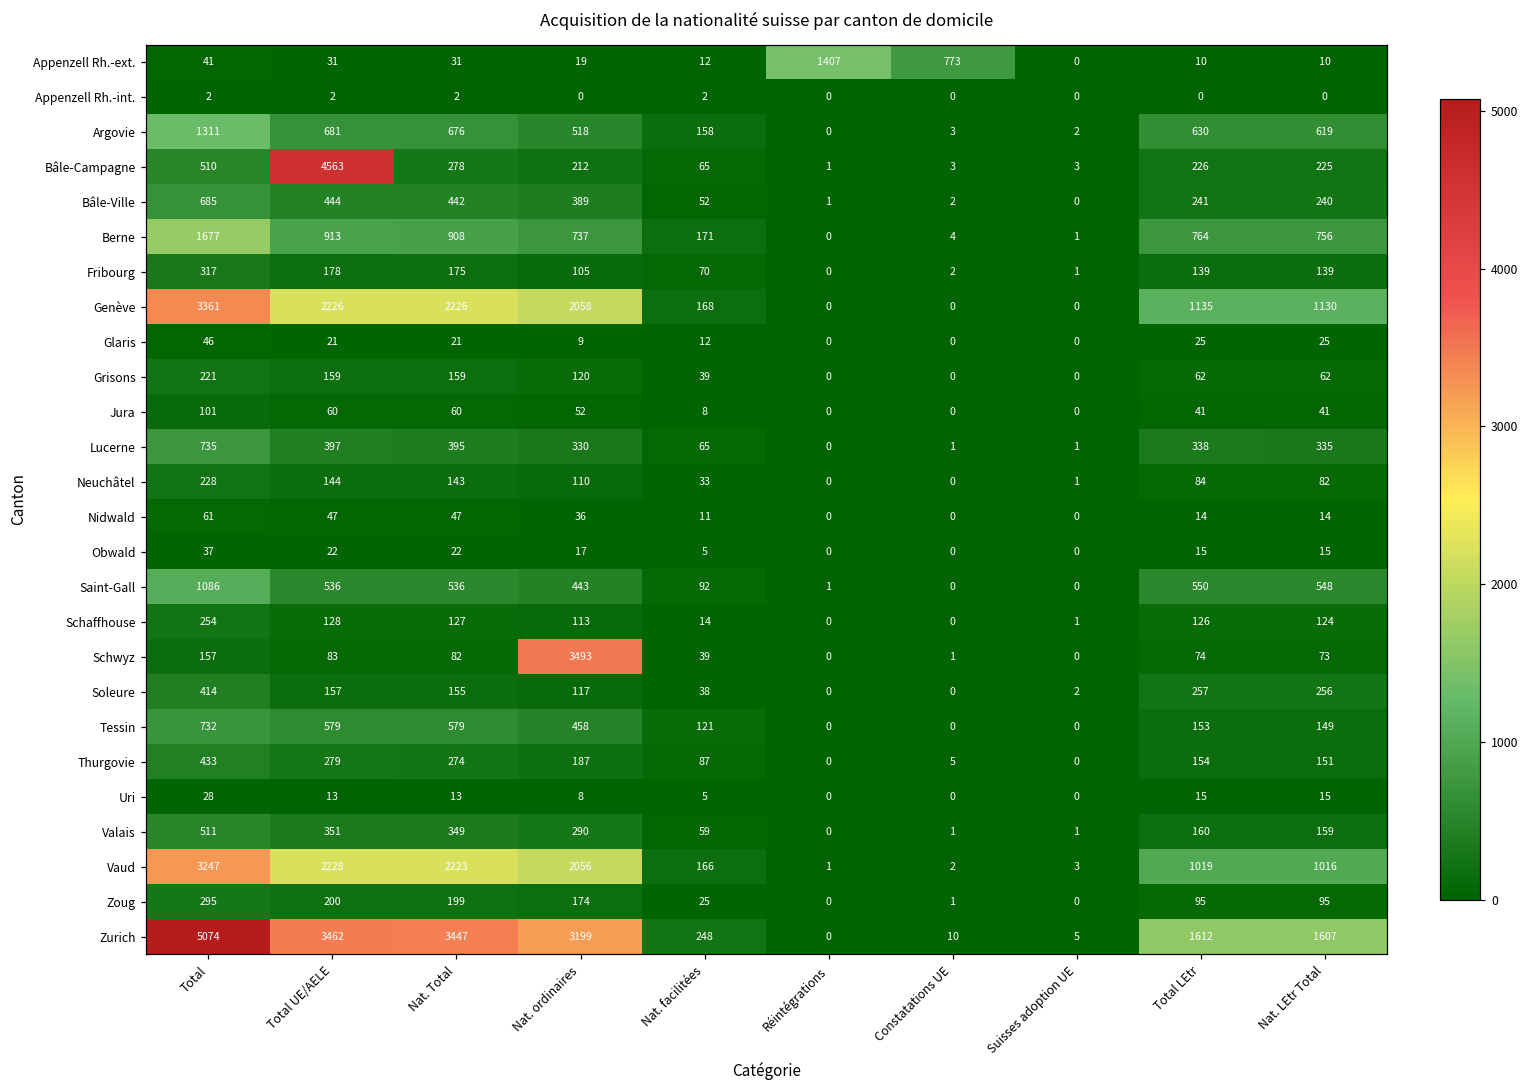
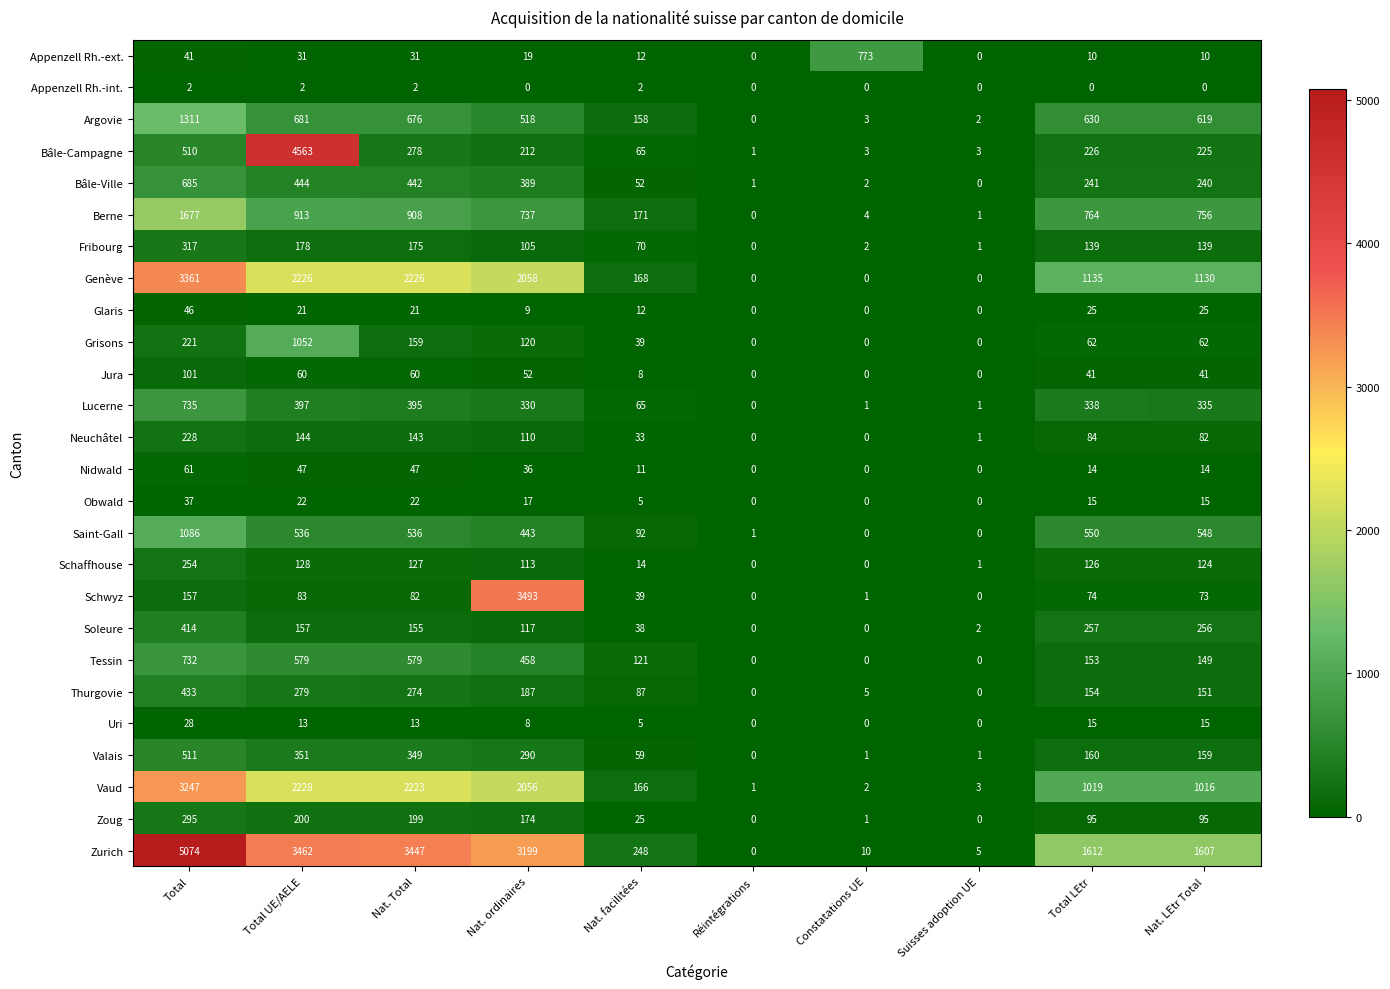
  {
    "Appenzell Rh.-ext.": {
      "Total": 41,
      "Total UE/AELE": 31,
      "Nat. Total": 31,
      "Nat. ordinaires": 19,
      "Nat. facilitées": 12,
-     "Réintégrations": 1407,
+     "Réintégrations": 0,
      "Constatations UE": 773,
      "Suisses adoption UE": 0,
      "Total LEtr": 10,
      "Nat. LEtr Total": 10
    },
    "Grisons": {
      "Total": 221,
-     "Total UE/AELE": 159,
+     "Total UE/AELE": 1052,
      "Nat. Total": 159,
      "Nat. ordinaires": 120,
      "Nat. facilitées": 39,
      "Réintégrations": 0,
      "Constatations UE": 0,
      "Suisses adoption UE": 0,
      "Total LEtr": 62,
      "Nat. LEtr Total": 62
    }
  }
